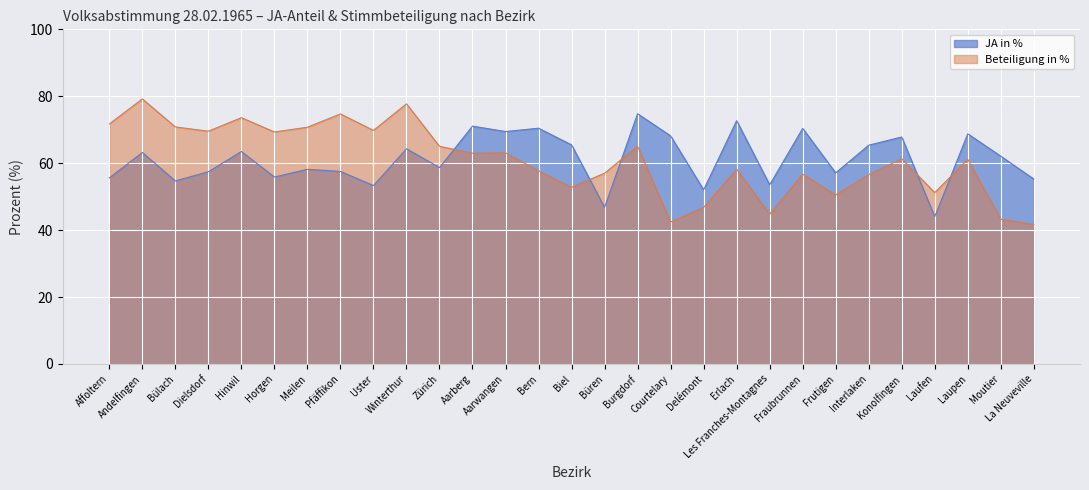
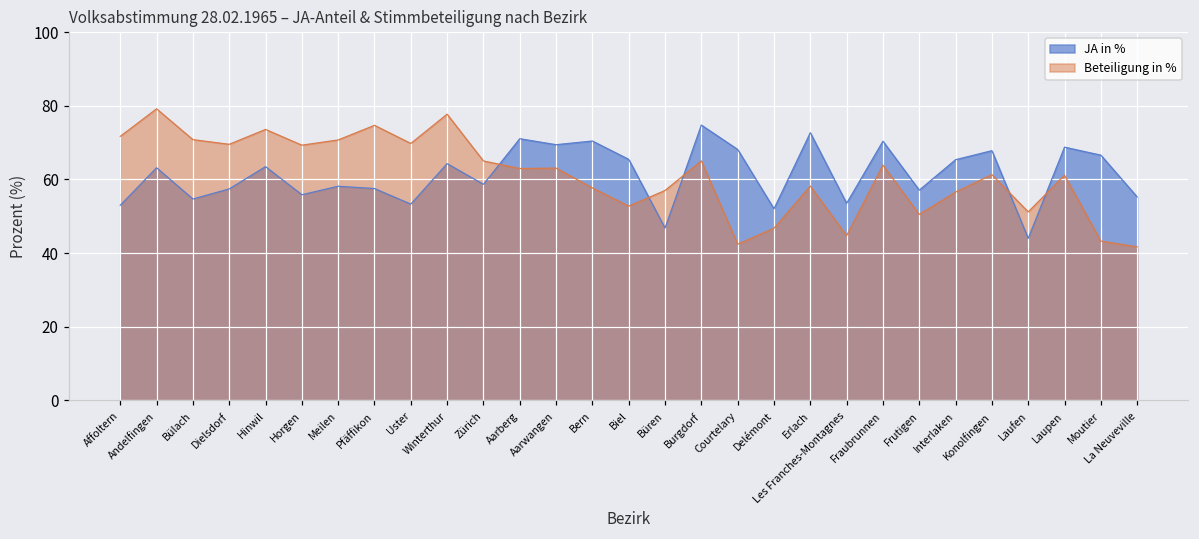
  {
    "JA in %": {
-     "Affoltern": 56,
+     "Affoltern": 53,
      "Andelfingen": 63,
      "Bülach": 55,
      "Dielsdorf": 57,
      "Hinwil": 63,
      "Horgen": 56,
      "Meilen": 58,
      "Pfäffikon": 58,
      "Uster": 53,
      "Winterthur": 64,
      "Zürich": 59,
      "Aarberg": 71,
      "Aarwangen": 69,
      "Bern": 70,
      "Biel": 65,
      "Büren": 47,
      "Burgdorf": 75,
      "Courtelary": 68,
      "Delémont": 52,
      "Erlach": 73,
      "Les Franches-Montagnes": 54,
      "Fraubrunnen": 70,
      "Frutigen": 57,
      "Interlaken": 65,
      "Konolfingen": 68,
      "Laufen": 44,
      "Laupen": 69,
-     "Moutier": 62,
+     "Moutier": 67,
      "La Neuveville": 55
    },
    "Beteiligung in %": {
      "Affoltern": 72,
      "Andelfingen": 79,
      "Bülach": 71,
      "Dielsdorf": 70,
      "Hinwil": 74,
      "Horgen": 69,
      "Meilen": 71,
      "Pfäffikon": 75,
      "Uster": 70,
      "Winterthur": 78,
      "Zürich": 65,
      "Aarberg": 63,
      "Aarwangen": 63,
      "Bern": 58,
      "Biel": 53,
      "Büren": 57,
      "Burgdorf": 65,
      "Courtelary": 42,
      "Delémont": 47,
      "Erlach": 58,
      "Les Franches-Montagnes": 45,
-     "Fraubrunnen": 57,
+     "Fraubrunnen": 64,
      "Frutigen": 51,
      "Interlaken": 57,
      "Konolfingen": 61,
      "Laufen": 51,
      "Laupen": 61,
      "Moutier": 43,
      "La Neuveville": 42
    }
  }
